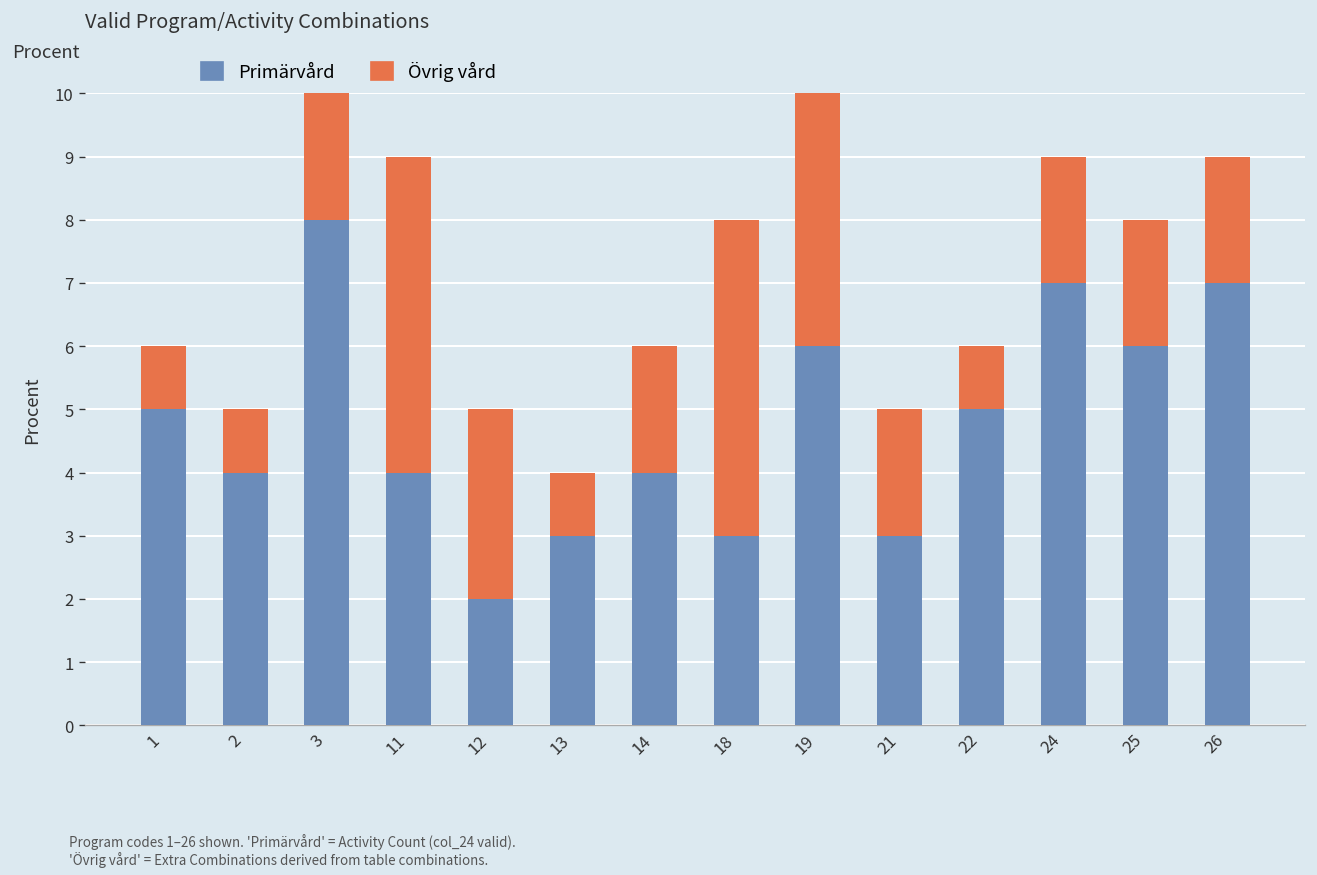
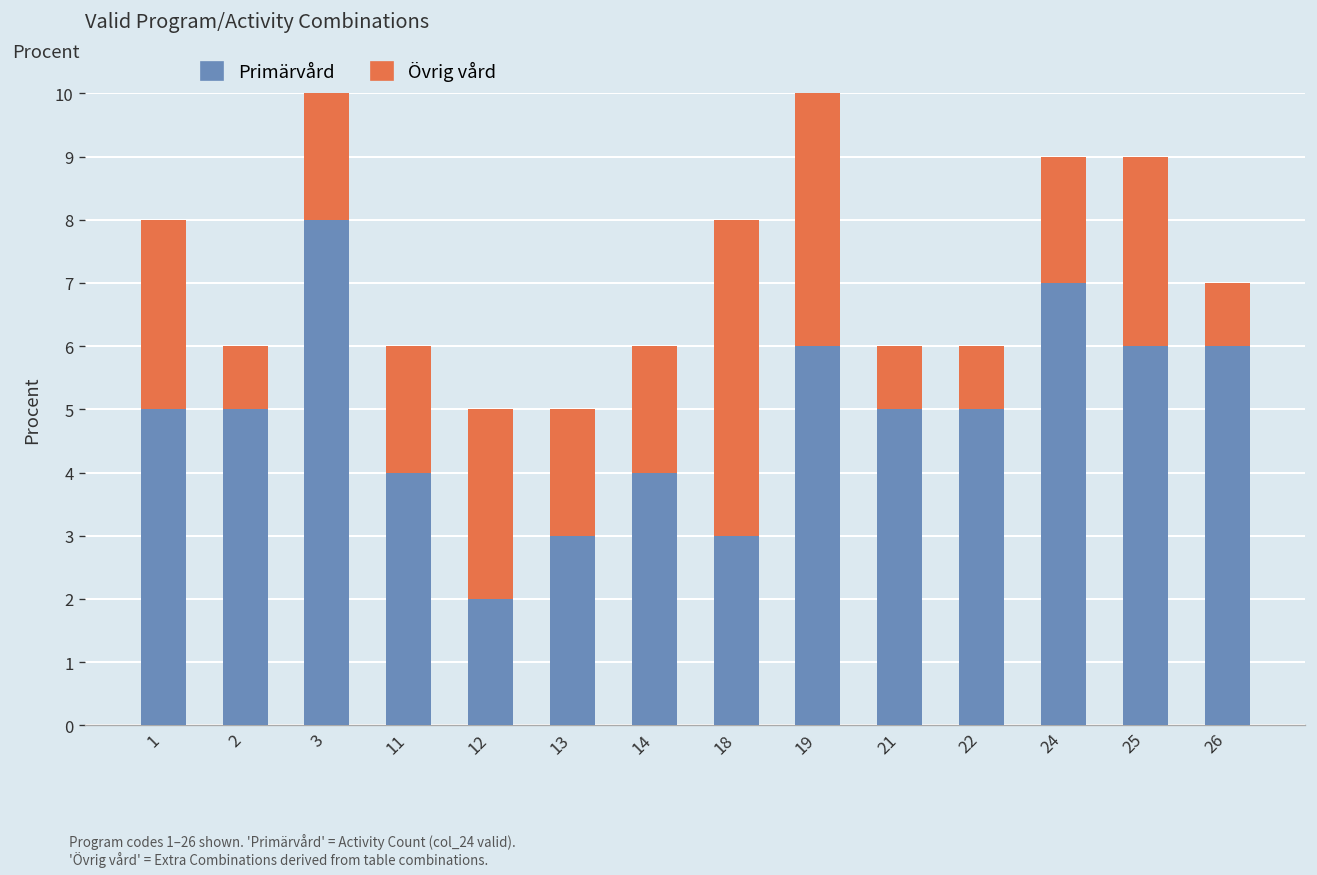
  {
    "Primärvård": {
      "1": 5,
-     "2": 4,
+     "2": 5,
      "3": 8,
      "11": 4,
      "12": 2,
      "13": 3,
      "14": 4,
      "18": 3,
      "19": 6,
-     "21": 3,
+     "21": 5,
      "22": 5,
      "24": 7,
      "25": 6,
-     "26": 7
+     "26": 6
    },
    "Övrig vård": {
-     "1": 1,
+     "1": 3,
      "2": 1,
      "3": 2,
-     "11": 5,
+     "11": 2,
      "12": 3,
-     "13": 1,
+     "13": 2,
      "14": 2,
      "18": 5,
      "19": 4,
-     "21": 2,
+     "21": 1,
      "22": 1,
      "24": 2,
-     "25": 2,
-     "26": 2
+     "25": 3,
+     "26": 1
    }
  }
